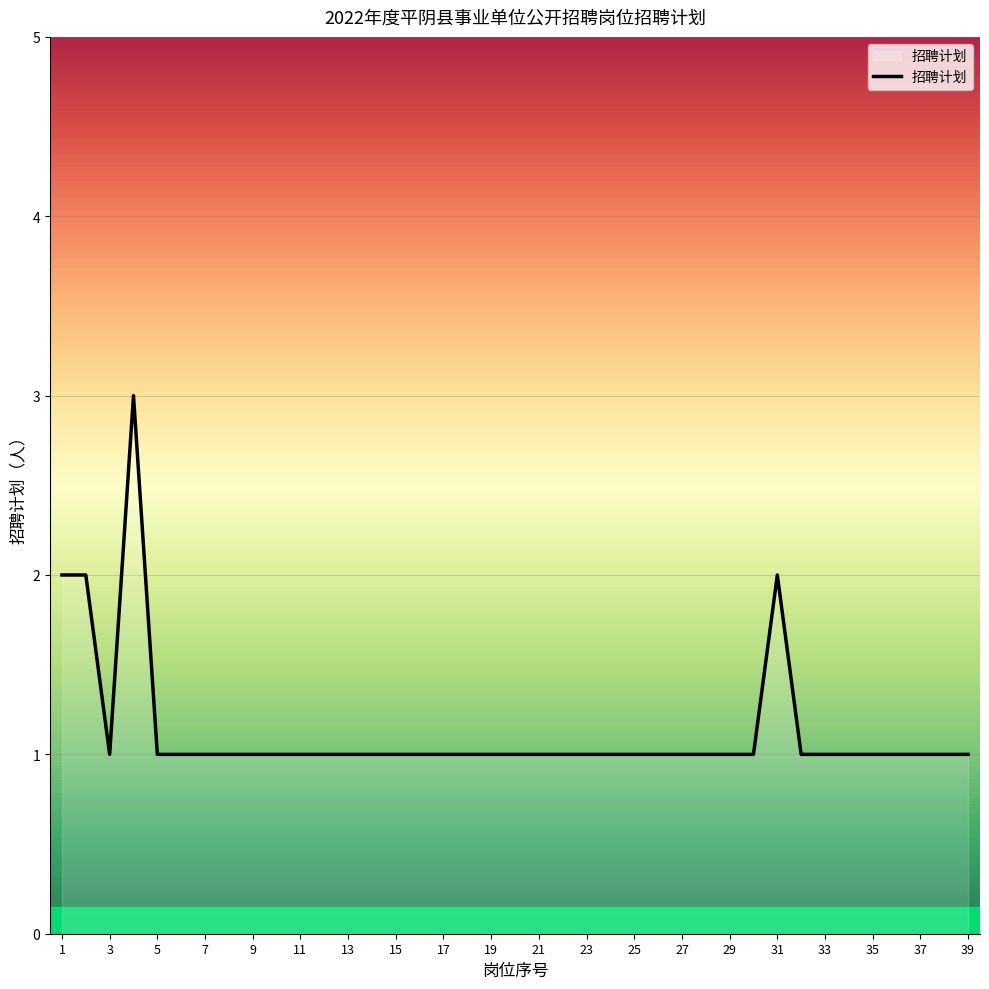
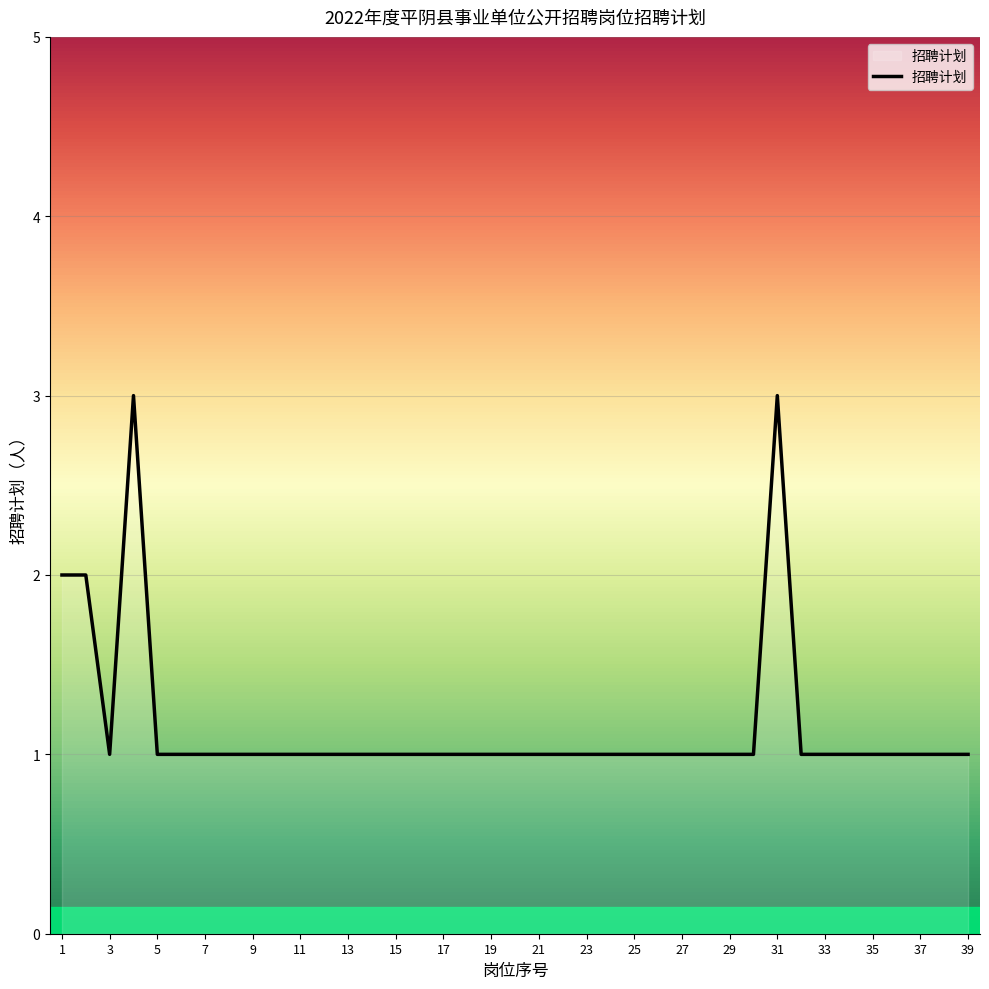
  {
    "1": 2,
    "3": 1,
    "5": 1,
    "7": 1,
    "9": 1,
    "11": 1,
    "13": 1,
    "15": 1,
    "17": 1,
    "19": 1,
    "21": 1,
    "23": 1,
    "25": 1,
    "27": 1,
    "29": 1,
-   "31": 2,
+   "31": 3,
    "33": 1,
    "35": 1,
    "37": 1,
    "39": 1
  }
